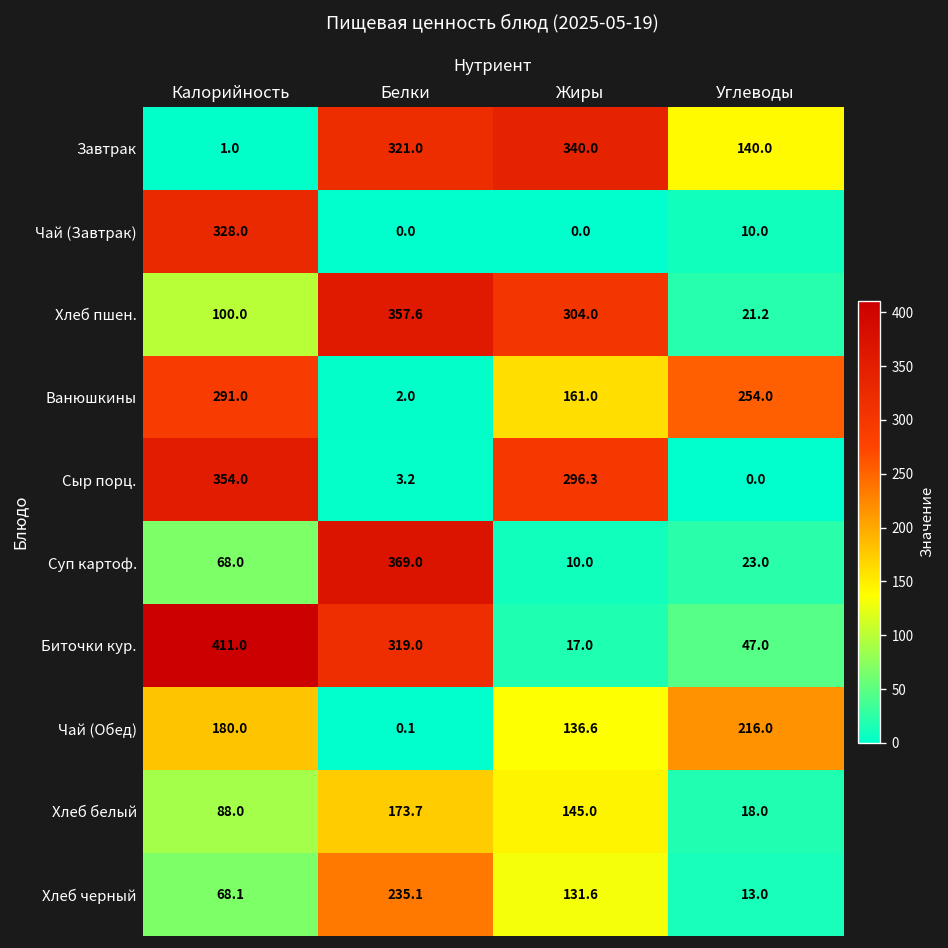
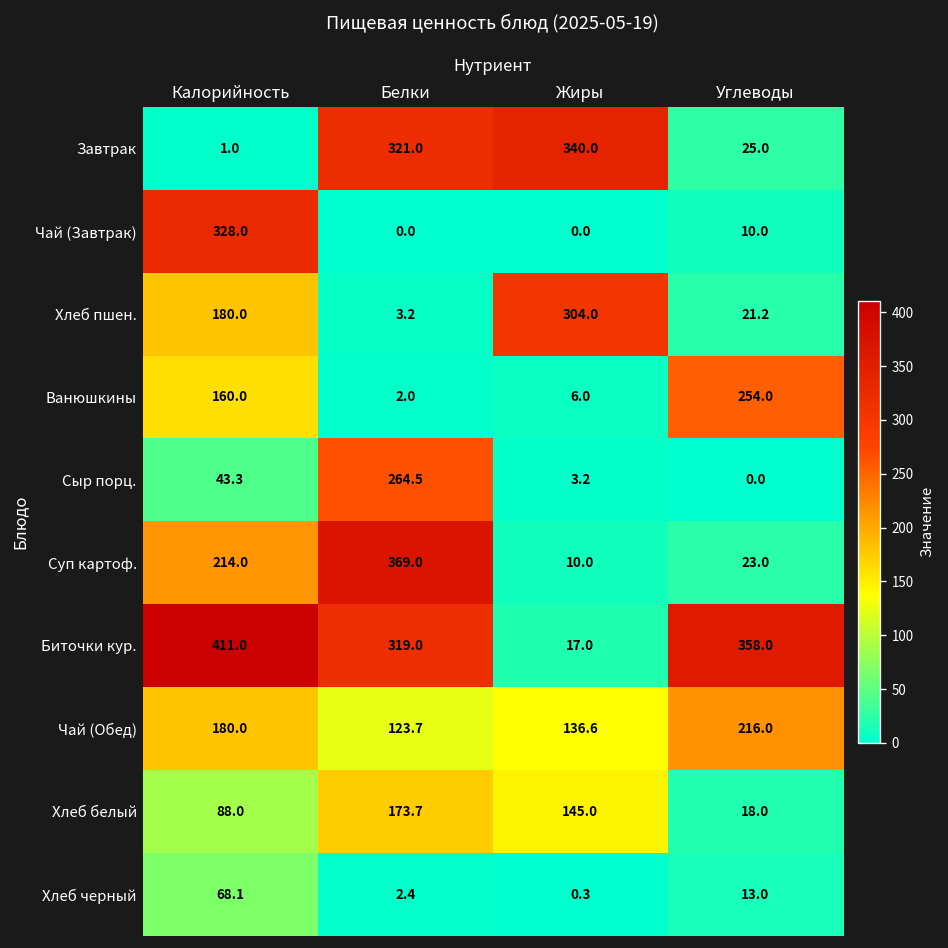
  {
    "Завтрак": {
      "Калорийность": 1.0,
      "Белки": 321.0,
      "Жиры": 340.0,
-     "Углеводы": 140.0
+     "Углеводы": 25.0
    },
    "Чай (Завтрак)": {
      "Калорийность": 328.0,
      "Белки": 0.0,
      "Жиры": 0.0,
      "Углеводы": 10.0
    },
    "Хлеб пшен.": {
-     "Калорийность": 100.0,
-     "Белки": 357.6,
+     "Калорийность": 180.0,
+     "Белки": 3.2,
      "Жиры": 304.0,
      "Углеводы": 21.2
    },
    "Ванюшкины": {
-     "Калорийность": 291.0,
+     "Калорийность": 160.0,
      "Белки": 2.0,
-     "Жиры": 161.0,
+     "Жиры": 6.0,
      "Углеводы": 254.0
    },
    "Сыр порц.": {
-     "Калорийность": 354.0,
-     "Белки": 3.2,
-     "Жиры": 296.3,
+     "Калорийность": 43.3,
+     "Белки": 264.5,
+     "Жиры": 3.2,
      "Углеводы": 0.0
    },
    "Суп картоф.": {
-     "Калорийность": 68.0,
+     "Калорийность": 214.0,
      "Белки": 369.0,
      "Жиры": 10.0,
      "Углеводы": 23.0
    },
    "Биточки кур.": {
      "Калорийность": 411.0,
      "Белки": 319.0,
      "Жиры": 17.0,
-     "Углеводы": 47.0
+     "Углеводы": 358.0
    },
    "Чай (Обед)": {
      "Калорийность": 180.0,
-     "Белки": 0.1,
+     "Белки": 123.7,
      "Жиры": 136.6,
      "Углеводы": 216.0
    },
    "Хлеб белый": {
      "Калорийность": 88.0,
      "Белки": 173.7,
      "Жиры": 145.0,
      "Углеводы": 18.0
    },
    "Хлеб черный": {
      "Калорийность": 68.1,
-     "Белки": 235.1,
-     "Жиры": 131.6,
+     "Белки": 2.4,
+     "Жиры": 0.3,
      "Углеводы": 13.0
    }
  }
